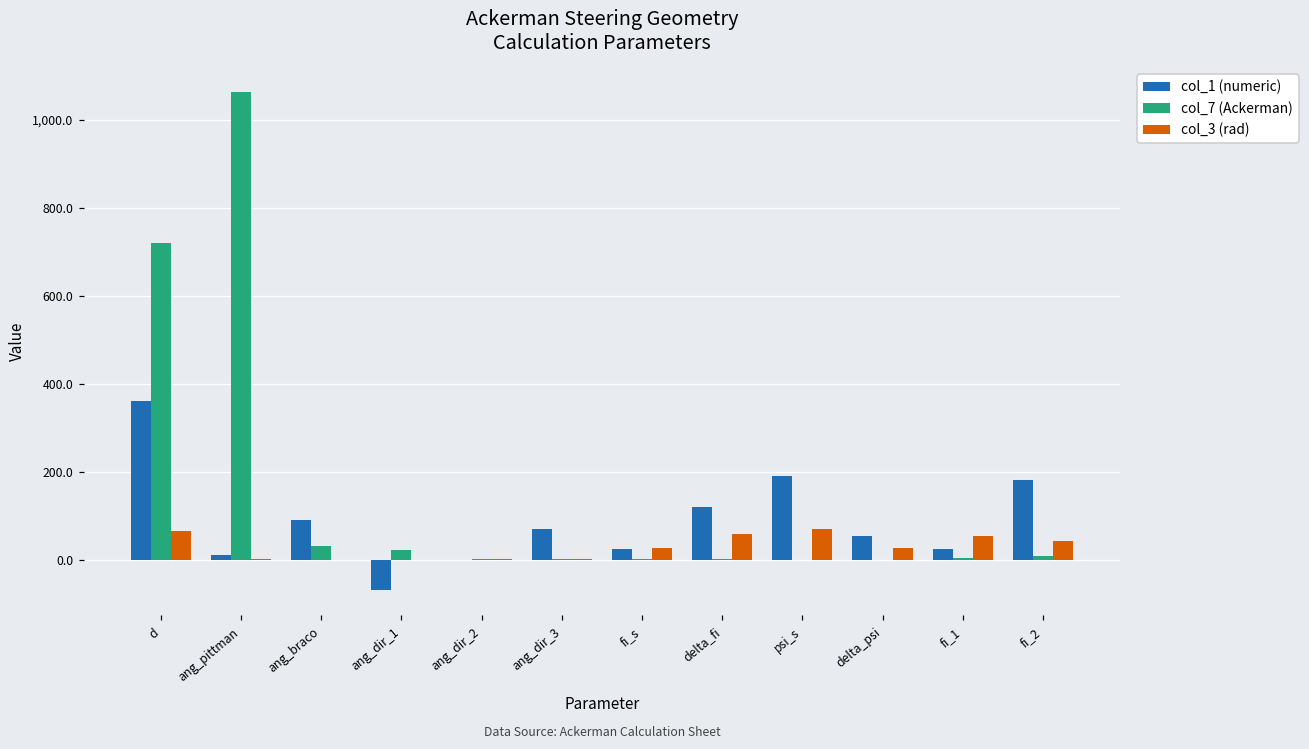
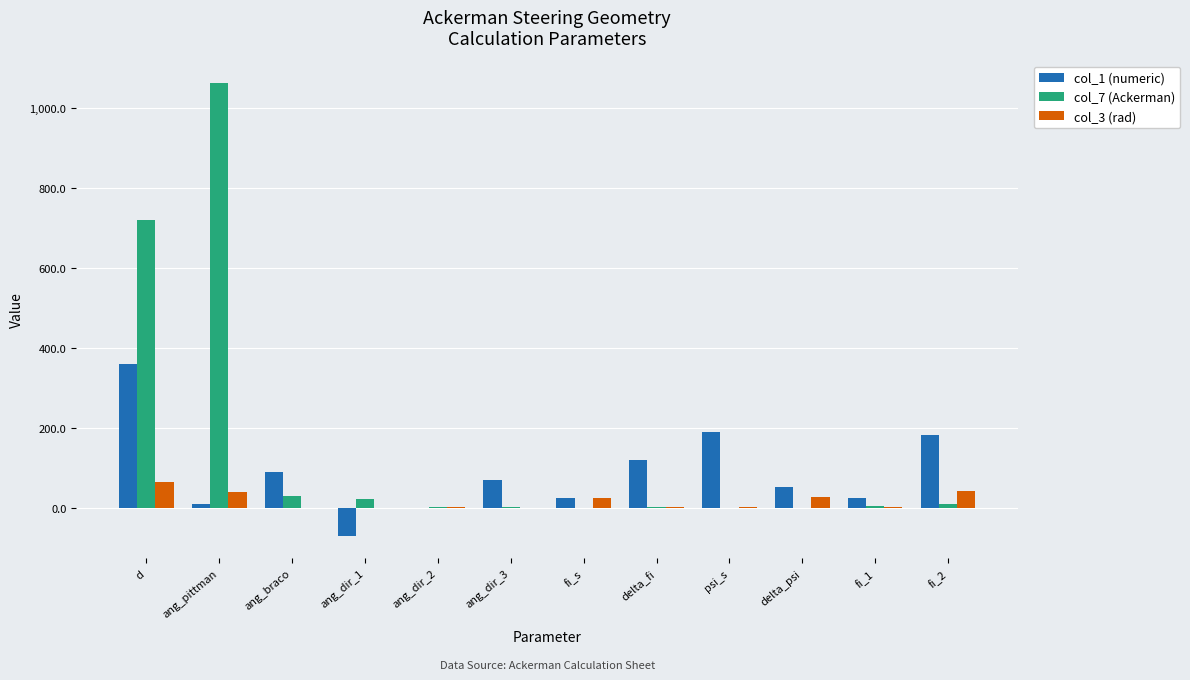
  {
    "col_1 (numeric)": {
      "d": "360",
      "ang_pittman": "10",
      "ang_braco": "90",
      "ang_dir_1": "-70",
      "ang_dir_2": "0",
      "ang_dir_3": "70",
      "fi_s": "30",
      "delta_fi": "120",
      "psi_s": "190",
      "delta_psi": "50",
      "fi_1": "30",
      "fi_2": "180"
    },
    "col_7 (Ackerman)": {
      "d": "720",
      "ang_pittman": "1,060",
      "ang_braco": "30",
      "ang_dir_1": "20",
      "fi_2": "10"
    },
    "col_3 (rad)": {
      "d": "70",
-     "ang_pittman": "0",
+     "ang_pittman": "40",
      "ang_dir_1": "0",
      "fi_s": "30",
-     "delta_fi": "60",
-     "psi_s": "70",
+     "delta_fi": "0",
+     "psi_s": "0",
      "delta_psi": "30",
-     "fi_1": "50",
+     "fi_1": "0",
      "fi_2": "40"
    }
  }
